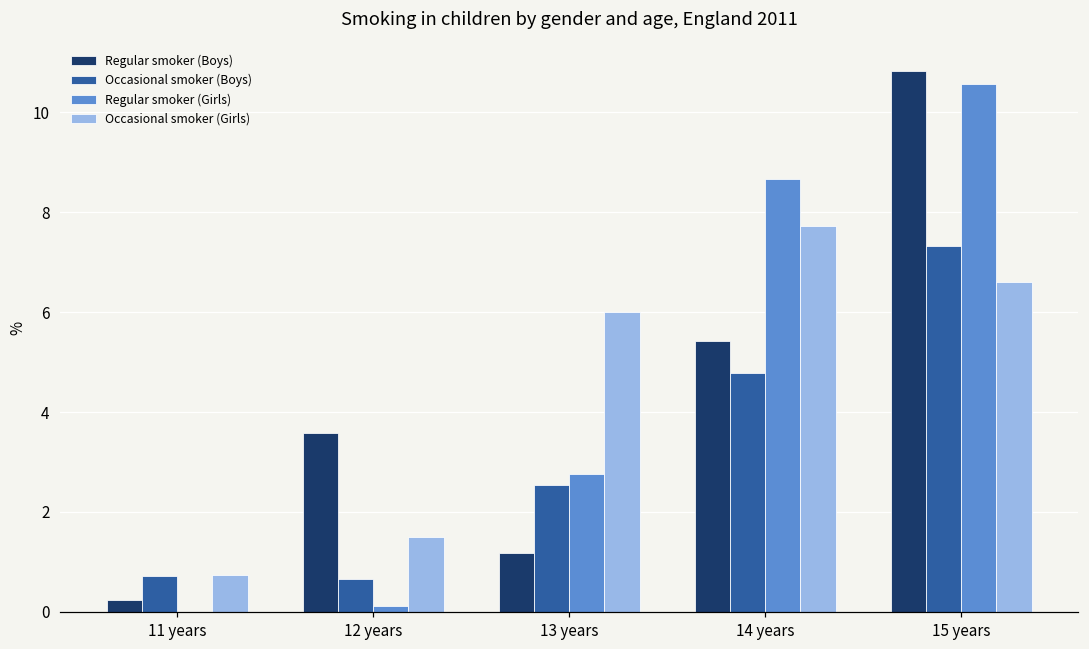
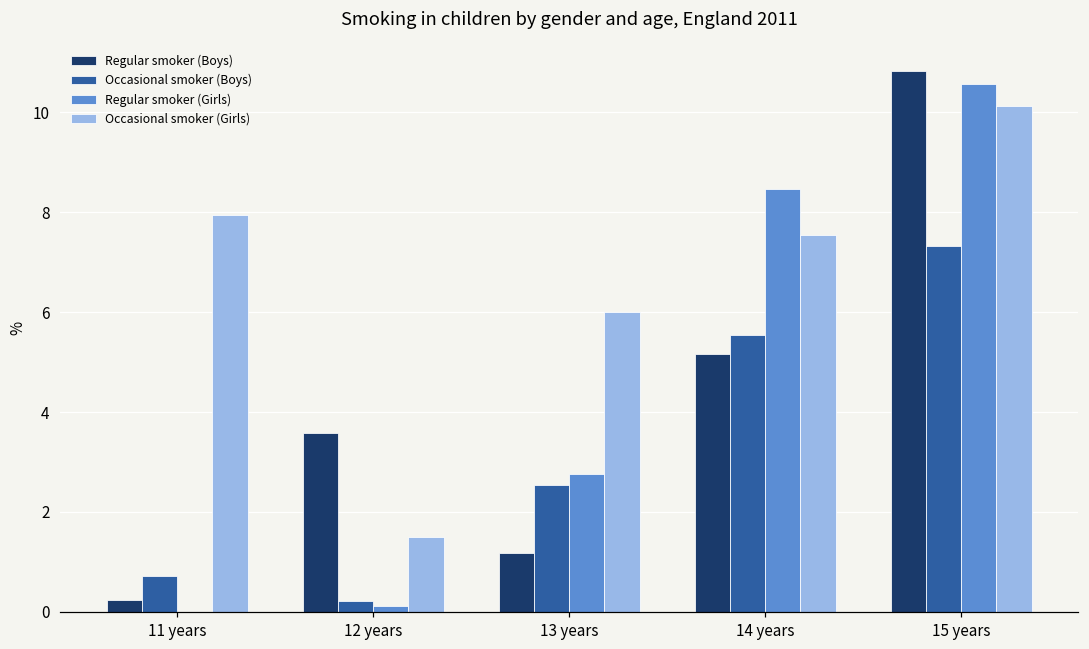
  {
    "Regular smoker (Boys)": {
      "11 years": 0.2,
      "12 years": 3.6,
      "13 years": 1.2,
-     "14 years": 5.4,
+     "14 years": 5.2,
      "15 years": 10.8
    },
    "Occasional smoker (Boys)": {
      "11 years": 0.7,
-     "12 years": 0.7,
+     "12 years": 0.2,
      "13 years": 2.5,
-     "14 years": 4.8,
+     "14 years": 5.5,
      "15 years": 7.3
    },
    "Regular smoker (Girls)": {
      "11 years": 0.0,
      "12 years": 0.1,
      "13 years": 2.8,
-     "14 years": 8.7,
+     "14 years": 8.5,
      "15 years": 10.6
    },
    "Occasional smoker (Girls)": {
-     "11 years": 0.7,
+     "11 years": 8.0,
      "12 years": 1.5,
      "13 years": 6.0,
-     "14 years": 7.7,
-     "15 years": 6.6
+     "14 years": 7.5,
+     "15 years": 10.1
    }
  }
